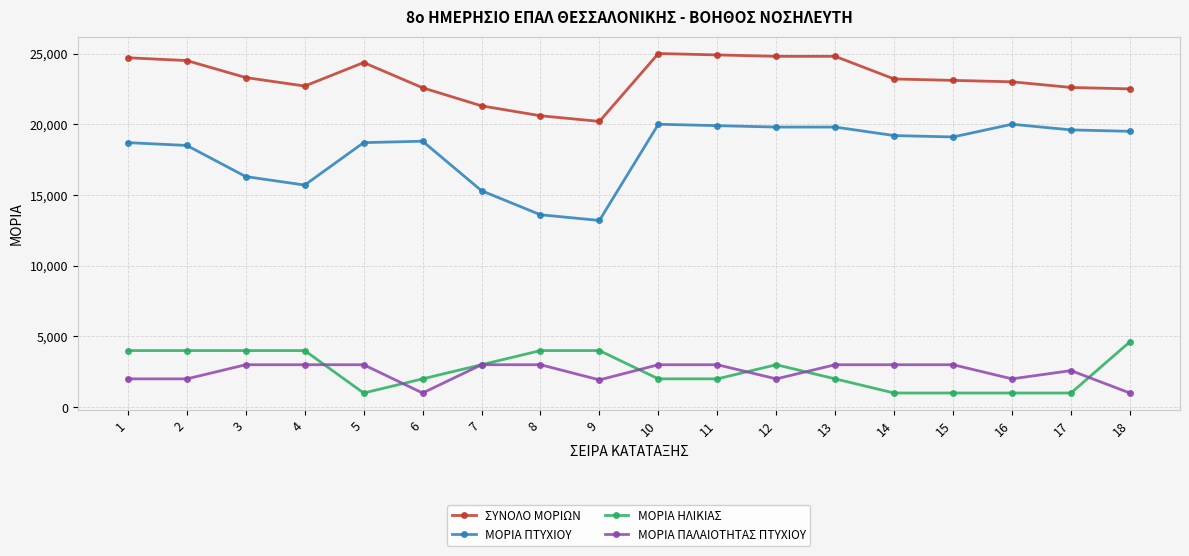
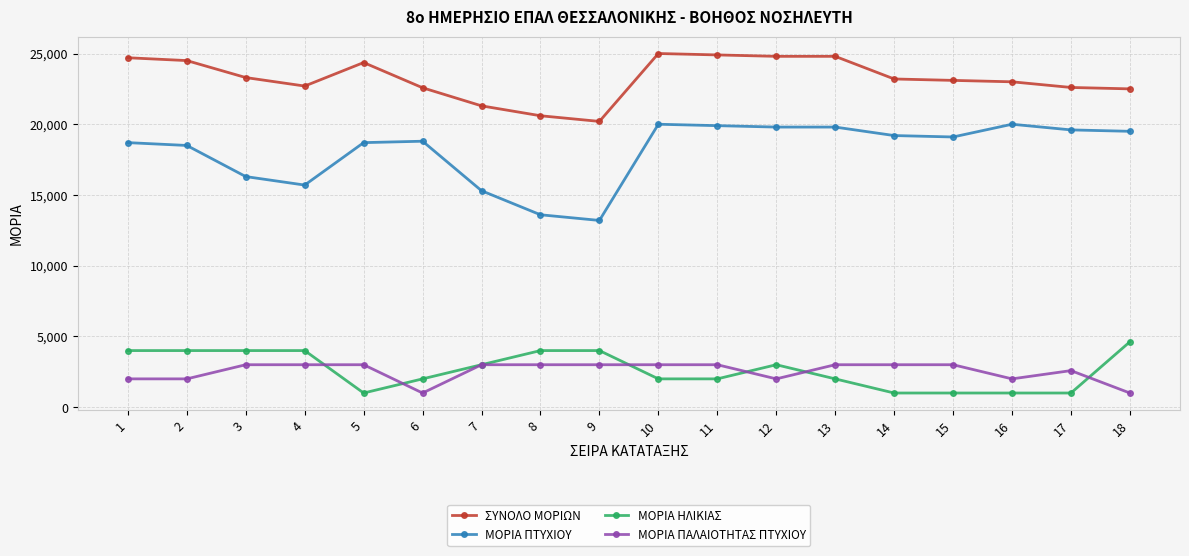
  {
    "ΣΥΝΟΛΟ ΜΟΡΙΩΝ": {
      "1": "24,700",
      "2": "24,500",
      "3": "23,300",
      "4": "22,700",
      "5": "24,400",
      "6": "22,600",
      "7": "21,300",
      "8": "20,600",
      "9": "20,200",
      "10": "25,000",
      "11": "24,900",
      "12": "24,800",
      "13": "24,800",
      "14": "23,200",
      "15": "23,100",
      "16": "23,000",
      "17": "22,600",
      "18": "22,500"
    },
    "ΜΟΡΙΑ ΠΤΥΧΙΟΥ": {
      "1": "18,700",
      "2": "18,500",
      "3": "16,300",
      "4": "15,700",
      "5": "18,700",
      "6": "18,800",
      "7": "15,300",
      "8": "13,600",
      "9": "13,200",
      "10": "20,000",
      "11": "19,900",
      "12": "19,800",
      "13": "19,800",
      "14": "19,200",
      "15": "19,100",
      "16": "20,000",
      "17": "19,600",
      "18": "19,500"
    },
    "ΜΟΡΙΑ ΗΛΙΚΙΑΣ": {
      "1": "4,000",
      "2": "4,000",
      "3": "4,000",
      "4": "4,000",
      "5": "1,000",
      "6": "2,000",
      "8": "4,000",
      "9": "4,000",
      "10": "2,000",
      "11": "2,000",
      "12": "3,000",
      "13": "2,000",
      "14": "1,000",
      "15": "1,000",
      "16": "1,000",
      "17": "1,000",
      "18": "4,600"
    },
    "ΜΟΡΙΑ ΠΑΛΑΙΟΤΗΤΑΣ ΠΤΥΧΙΟΥ": {
      "1": "2,000",
      "2": "2,000",
      "3": "3,000",
      "4": "3,000",
      "5": "3,000",
      "6": "1,000",
      "8": "3,000",
-     "9": "1,900",
+     "9": "3,000",
      "10": "3,000",
      "11": "3,000",
      "12": "2,000",
      "13": "3,000",
      "14": "3,000",
      "15": "3,000",
      "16": "2,000",
      "17": "2,600",
      "18": "1,000"
    }
  }
